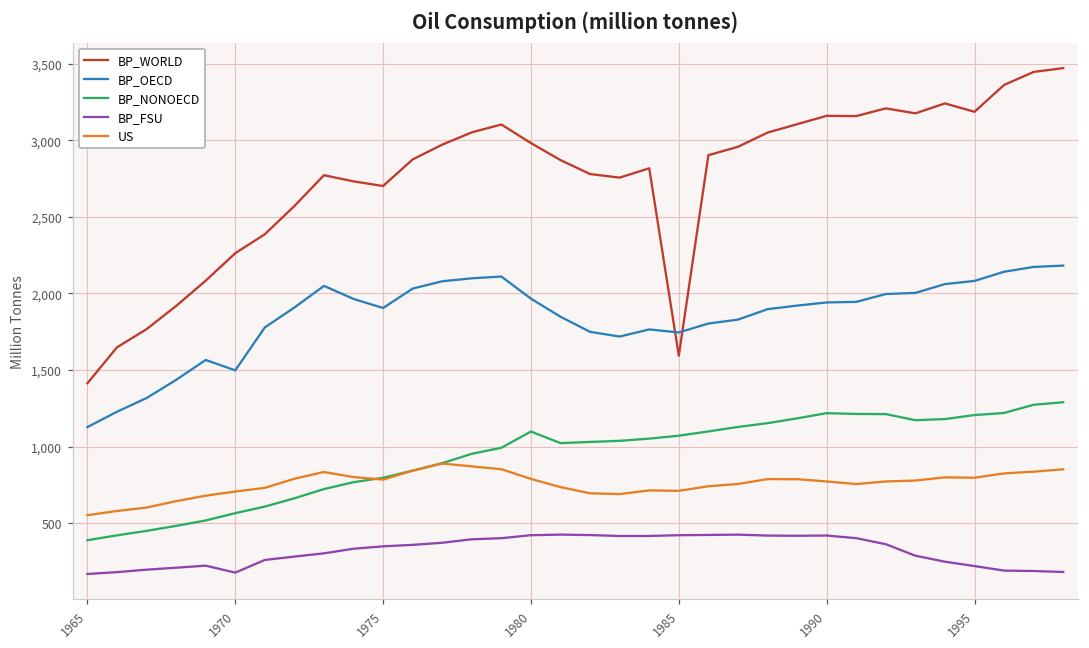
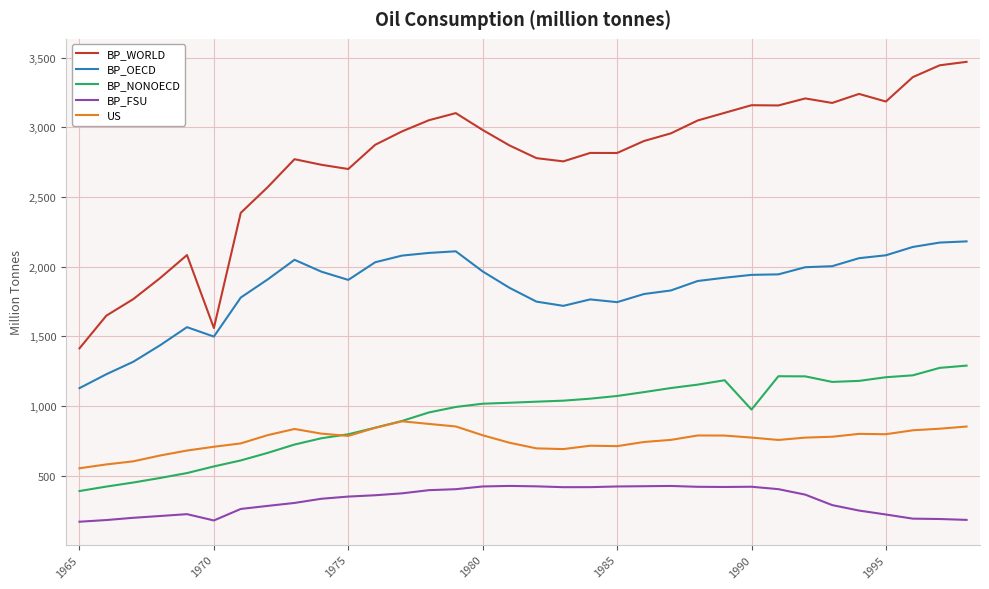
  {
    "BP_WORLD": {
      "1965": "1,410",
-     "1970": "2,260",
+     "1970": "1,560",
      "1975": "2,700",
      "1980": "2,980",
-     "1985": "1,590",
+     "1985": "2,820",
      "1990": "3,160",
      "1995": "3,190"
    },
    "BP_OECD": {
      "1965": "1,130",
      "1970": "1,500",
      "1975": "1,900",
      "1980": "1,970",
      "1985": "1,750",
      "1990": "1,940",
      "1995": "2,080"
    },
    "BP_NONOECD": {
      "1965": "390",
      "1970": "570",
-     "1980": "1,100",
+     "1980": "1,020",
      "1985": "1,070",
-     "1990": "1,220",
+     "1990": "970",
      "1995": "1,210"
    },
    "BP_FSU": {
      "1965": "170",
      "1970": "180",
      "1975": "350",
      "1980": "420",
      "1985": "420",
      "1990": "420",
      "1995": "220"
    },
    "US": {
      "1965": "550",
      "1970": "710",
      "1980": "790",
      "1985": "710",
      "1990": "770",
      "1995": "800"
    }
  }
